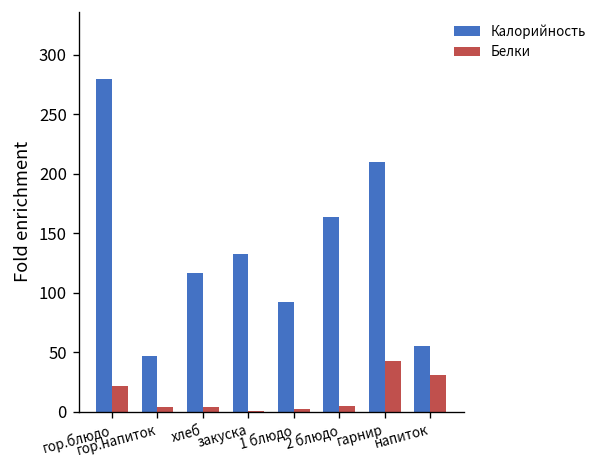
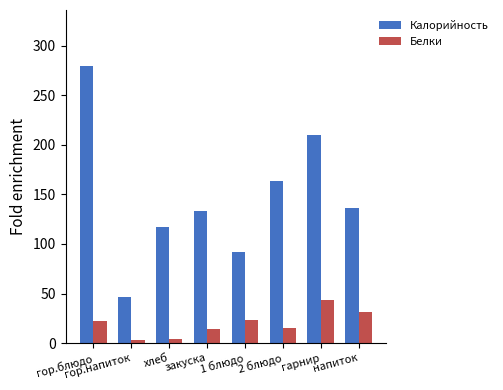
  {
    "Калорийность": {
      "гор.блюдо": 280,
      "гор.напиток": 50,
      "хлеб": 120,
      "закуска": 130,
      "1 блюдо": 90,
      "2 блюдо": 160,
      "гарнир": 210,
-     "напиток": 60
+     "напиток": 140
    },
    "Белки": {
      "гор.блюдо": 20,
      "гор.напиток": 0,
      "хлеб": 0,
-     "закуска": 0,
-     "1 блюдо": 0,
-     "2 блюдо": 10,
+     "закуска": 10,
+     "1 блюдо": 20,
+     "2 блюдо": 20,
      "гарнир": 40,
      "напиток": 30
    }
  }
